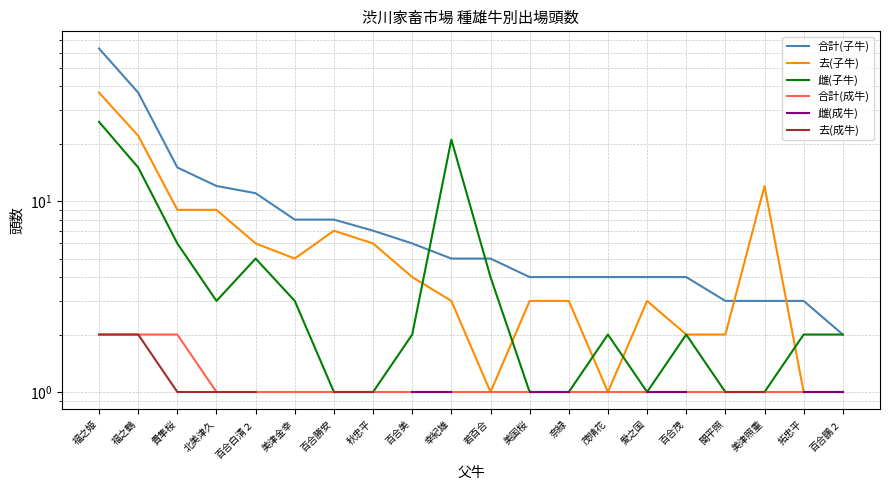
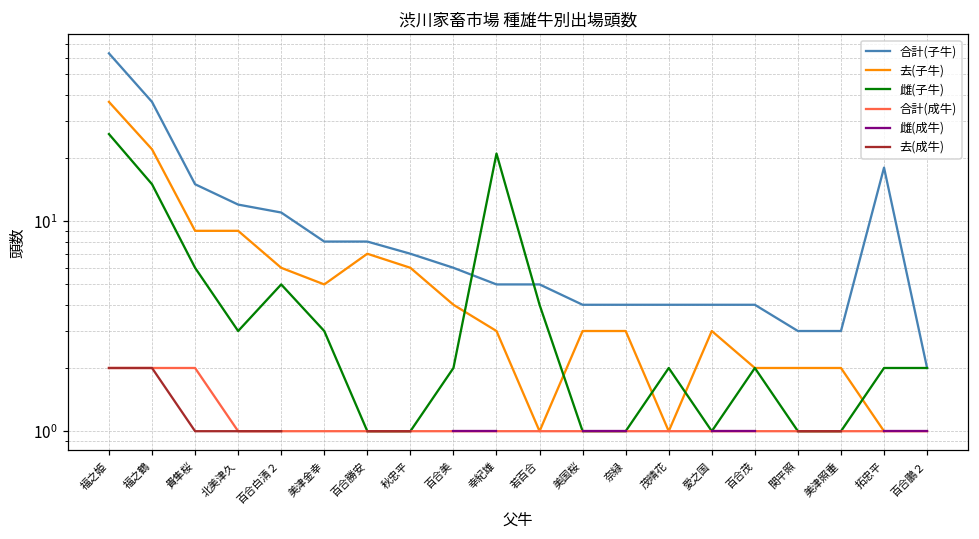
  {
    "合計(子牛)": {
      "福之姫": 63,
      "福之鶴": 37,
      "貴隼桜": 15,
      "北美津久": 12,
      "百合白清２": 11,
      "美津金幸": 8,
      "百合勝安": 8,
      "秋忠平": 7,
      "百合美": 6,
      "幸紀雄": 5,
      "若百合": 5,
      "美国桜": 4,
      "奈緑": 4,
      "茂晴花": 4,
      "愛之国": 4,
      "百合茂": 4,
      "関平照": 3,
      "美津照重": 3,
-     "拓忠平": 3
+     "拓忠平": 18
    },
    "去(子牛)": {
      "福之姫": 37,
      "福之鶴": 22,
      "貴隼桜": 9,
      "北美津久": 9,
      "百合白清２": 6,
      "美津金幸": 5,
      "百合勝安": 7,
      "秋忠平": 6,
      "百合美": 4,
      "幸紀雄": 3,
      "美国桜": 3,
      "奈緑": 3,
      "愛之国": 3,
      "関平照": 2,
-     "美津照重": 12
+     "美津照重": 2
    },
    "雌(子牛)": {
      "福之姫": 26,
      "福之鶴": 15,
      "貴隼桜": 6,
      "北美津久": 3,
      "百合白清２": 5,
      "美津金幸": 3,
      "百合美": 2,
      "幸紀雄": 21,
      "若百合": 4,
      "茂晴花": 2,
      "拓忠平": 2
    },
    "合計(成牛)": {
      "貴隼桜": 2
    }
  }
